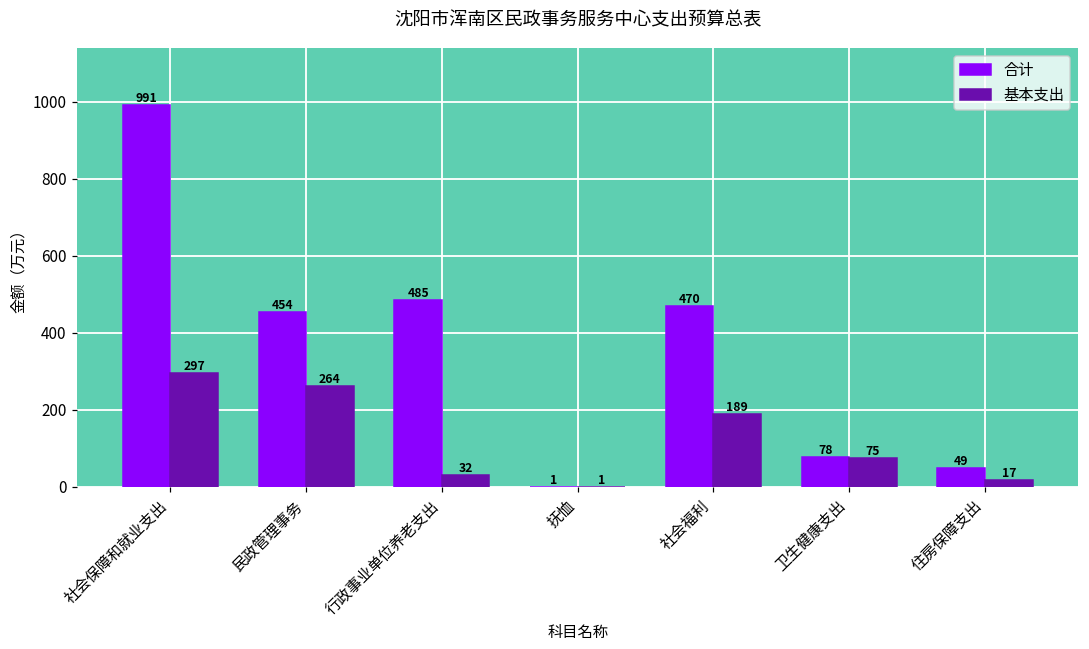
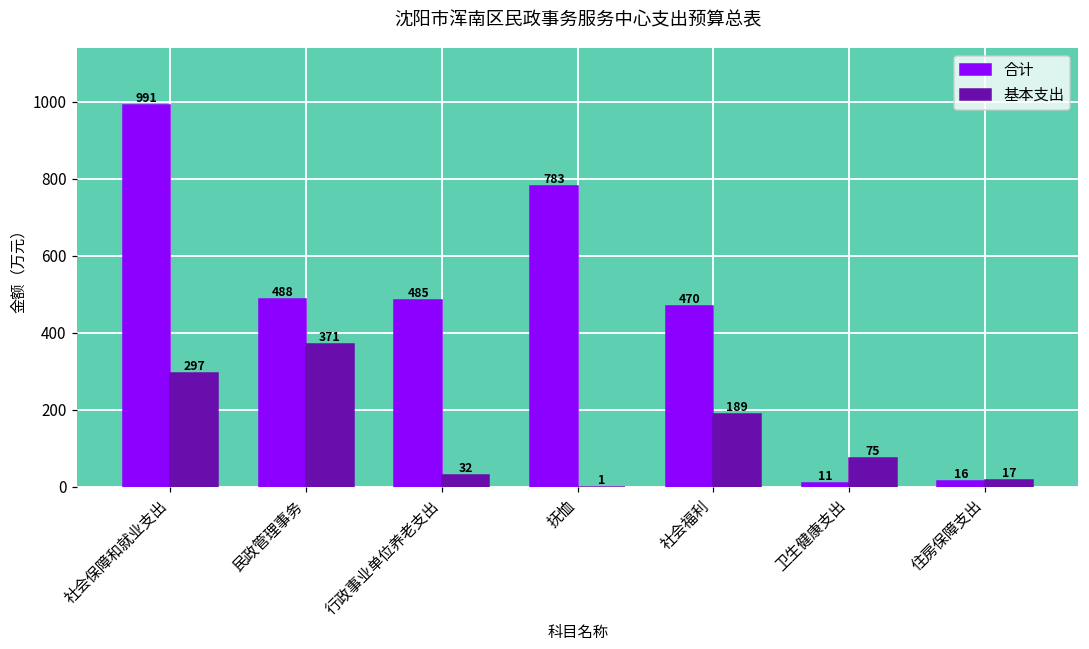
  {
    "合计": {
      "社会保障和就业支出": 991,
-     "民政管理事务": 454,
+     "民政管理事务": 488,
      "行政事业单位养老支出": 485,
-     "抚恤": 1,
+     "抚恤": 783,
      "社会福利": 470,
-     "卫生健康支出": 78,
-     "住房保障支出": 49
+     "卫生健康支出": 11,
+     "住房保障支出": 16
    },
    "基本支出": {
      "社会保障和就业支出": 297,
-     "民政管理事务": 264,
+     "民政管理事务": 371,
      "行政事业单位养老支出": 32,
      "抚恤": 1,
      "社会福利": 189,
      "卫生健康支出": 75,
      "住房保障支出": 17
    }
  }
